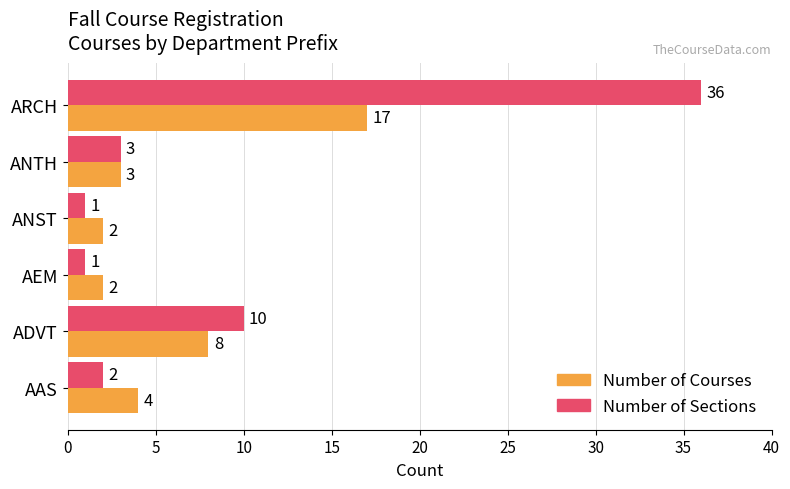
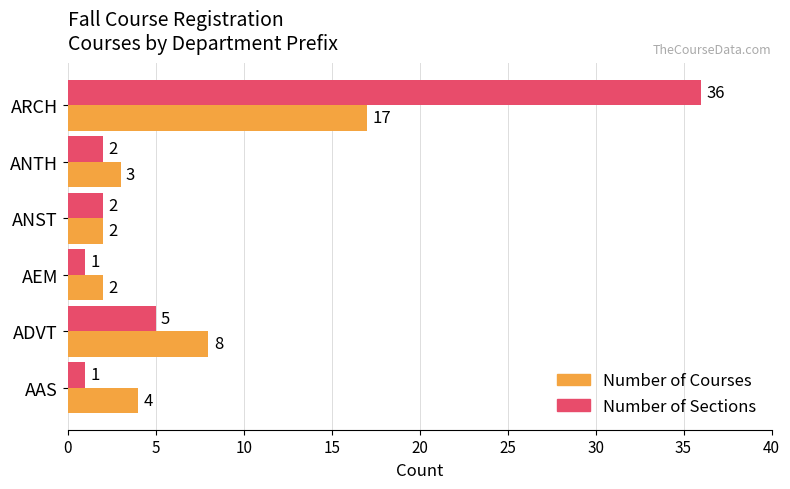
  {
    "Number of Courses": {
      "ARCH": 17,
      "ANTH": 3,
      "ANST": 2,
      "AEM": 2,
      "ADVT": 8,
      "AAS": 4
    },
    "Number of Sections": {
      "ARCH": 36,
-     "ANTH": 3,
-     "ANST": 1,
+     "ANTH": 2,
+     "ANST": 2,
      "AEM": 1,
-     "ADVT": 10,
-     "AAS": 2
+     "ADVT": 5,
+     "AAS": 1
    }
  }
